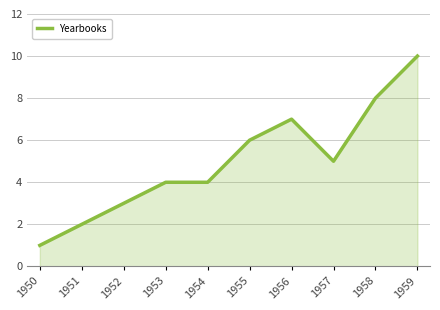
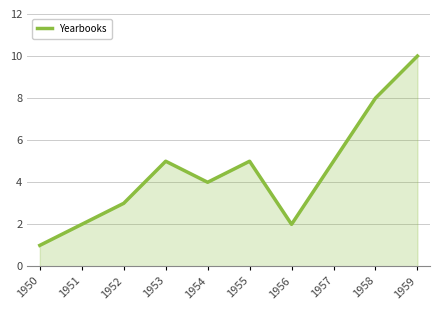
  {
    "1950": 1,
    "1951": 2,
    "1952": 3,
-   "1953": 4,
+   "1953": 5,
    "1954": 4,
-   "1955": 6,
-   "1956": 7,
+   "1955": 5,
+   "1956": 2,
    "1957": 5,
    "1958": 8,
    "1959": 10
  }
